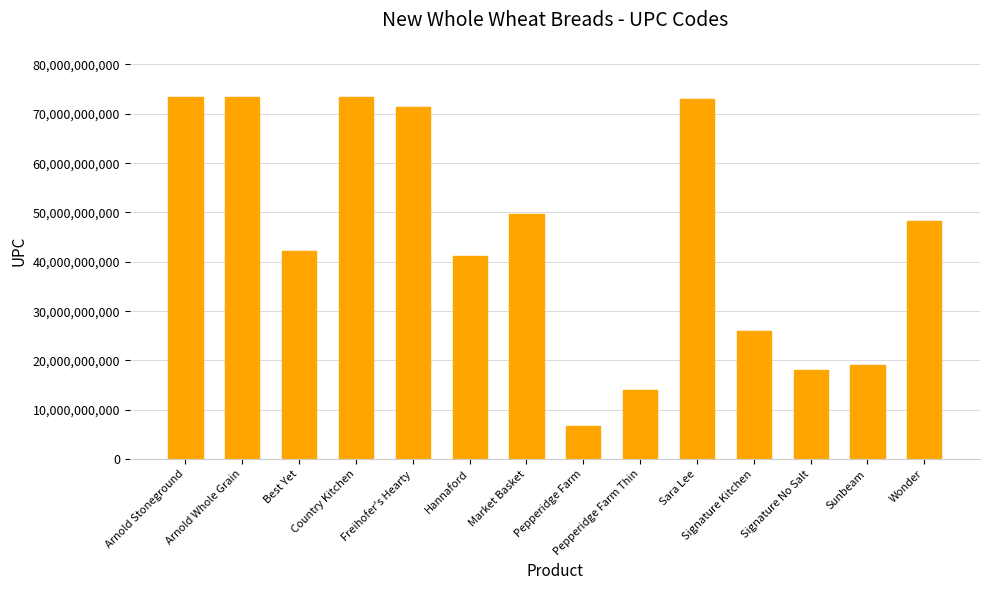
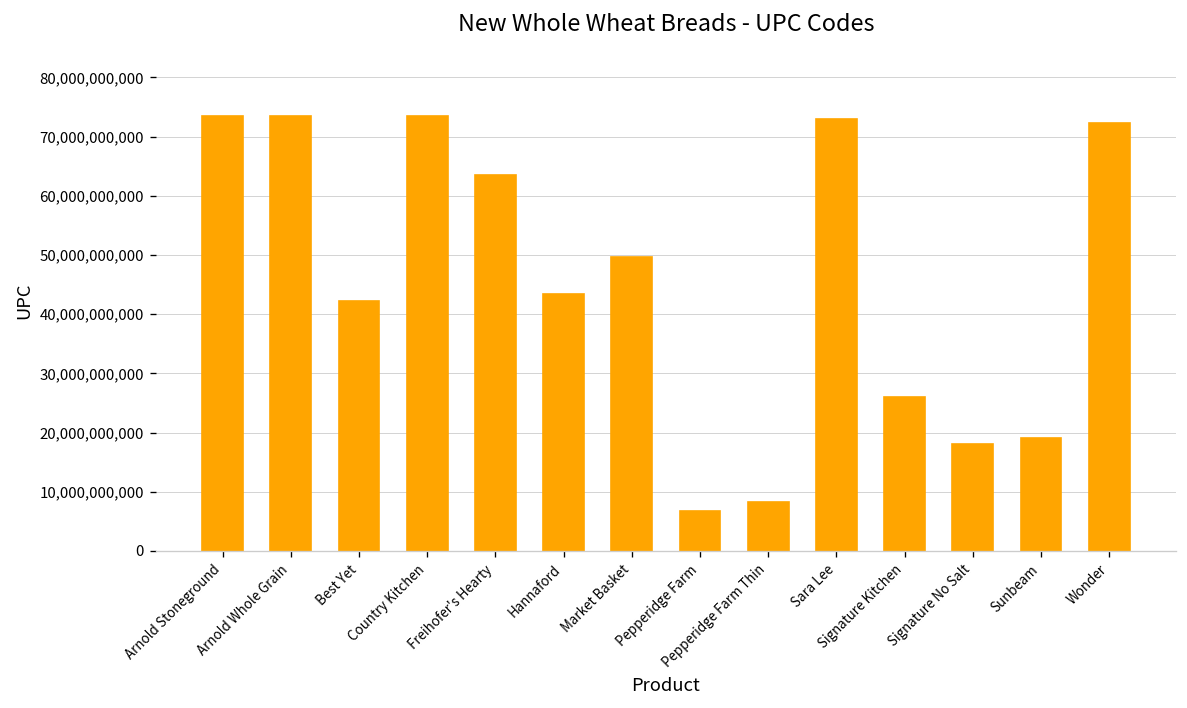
  {
    "Arnold Stoneground": "73,000,000,000",
    "Arnold Whole Grain": "73,000,000,000",
    "Best Yet": "42,000,000,000",
    "Country Kitchen": "73,000,000,000",
-   "Freihofer's Hearty": "71,000,000,000",
-   "Hannaford": "41,000,000,000",
+   "Freihofer's Hearty": "63,000,000,000",
+   "Hannaford": "43,000,000,000",
    "Market Basket": "50,000,000,000",
    "Pepperidge Farm": "7,000,000,000",
-   "Pepperidge Farm Thin": "14,000,000,000",
+   "Pepperidge Farm Thin": "8,000,000,000",
    "Sara Lee": "73,000,000,000",
    "Signature Kitchen": "26,000,000,000",
    "Signature No Salt": "18,000,000,000",
    "Sunbeam": "19,000,000,000",
-   "Wonder": "48,000,000,000"
+   "Wonder": "72,000,000,000"
  }
